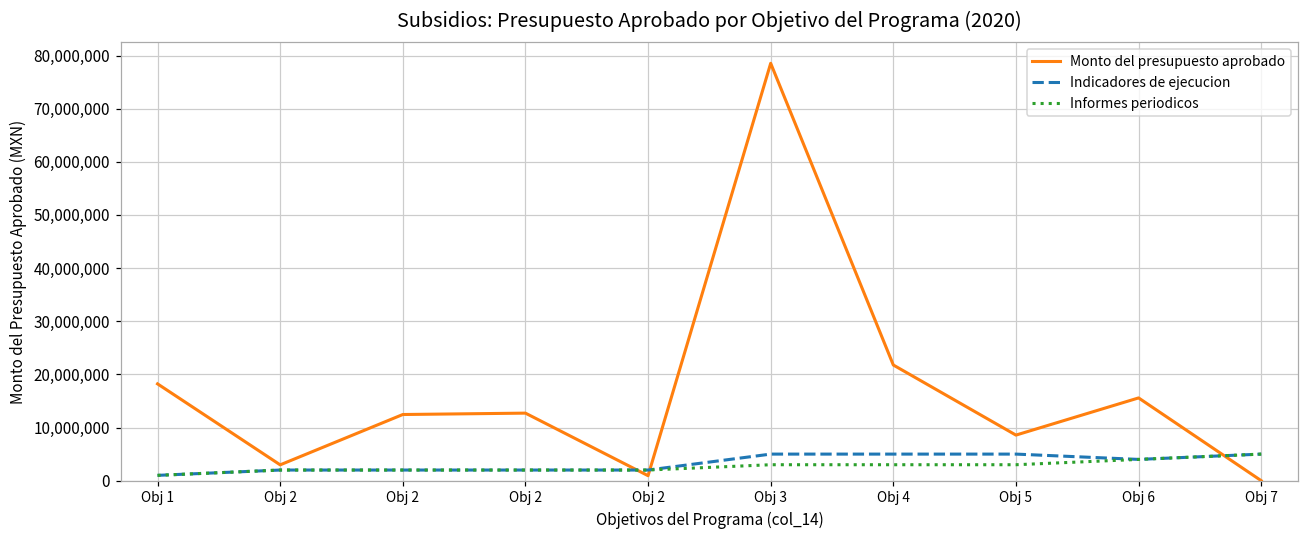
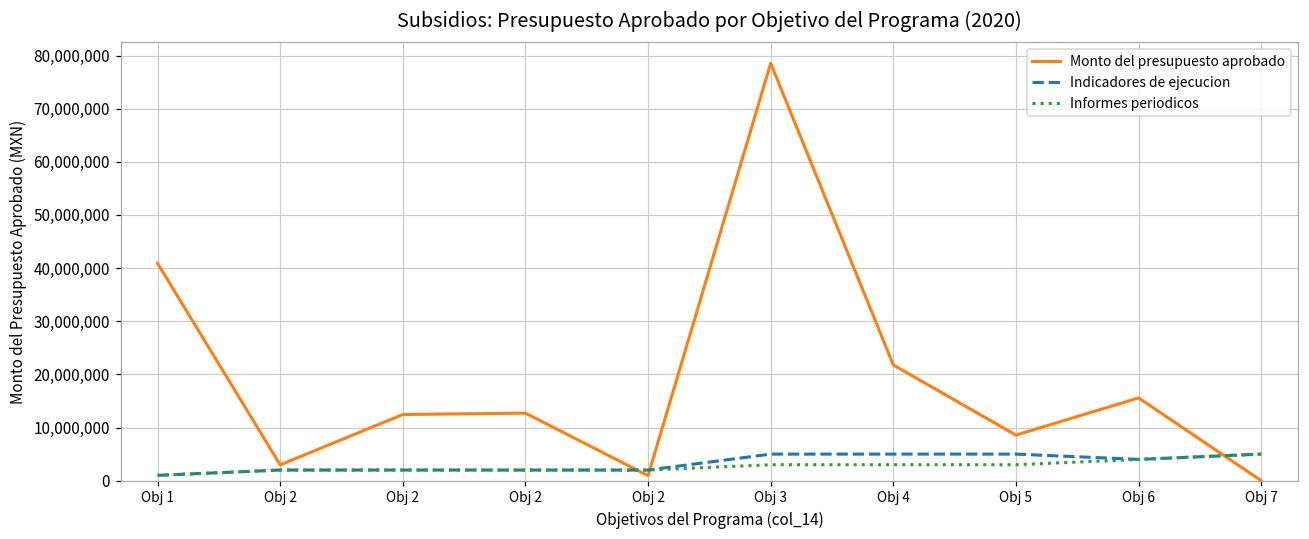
  {
    "Monto del presupuesto aprobado": {
-     "Obj 1": "18,000,000",
+     "Obj 1": "41,000,000",
      "Obj 3": "79,000,000",
      "Obj 4": "22,000,000",
      "Obj 5": "9,000,000",
      "Obj 6": "16,000,000",
      "Obj 7": "0"
    },
    "Indicadores de ejecucion": {
      "Obj 3": "5,000,000",
      "Obj 4": "5,000,000",
      "Obj 5": "5,000,000"
    },
    "Informes periodicos": {
      "Obj 3": "3,000,000",
      "Obj 4": "3,000,000",
      "Obj 5": "3,000,000"
    }
  }
